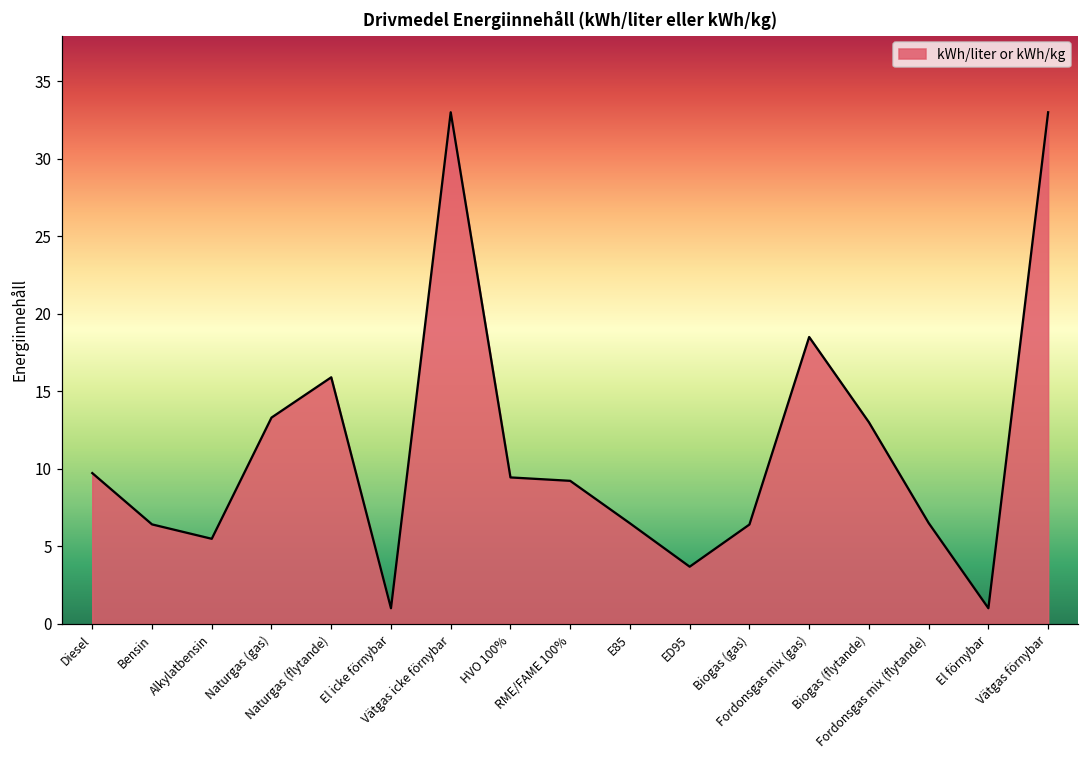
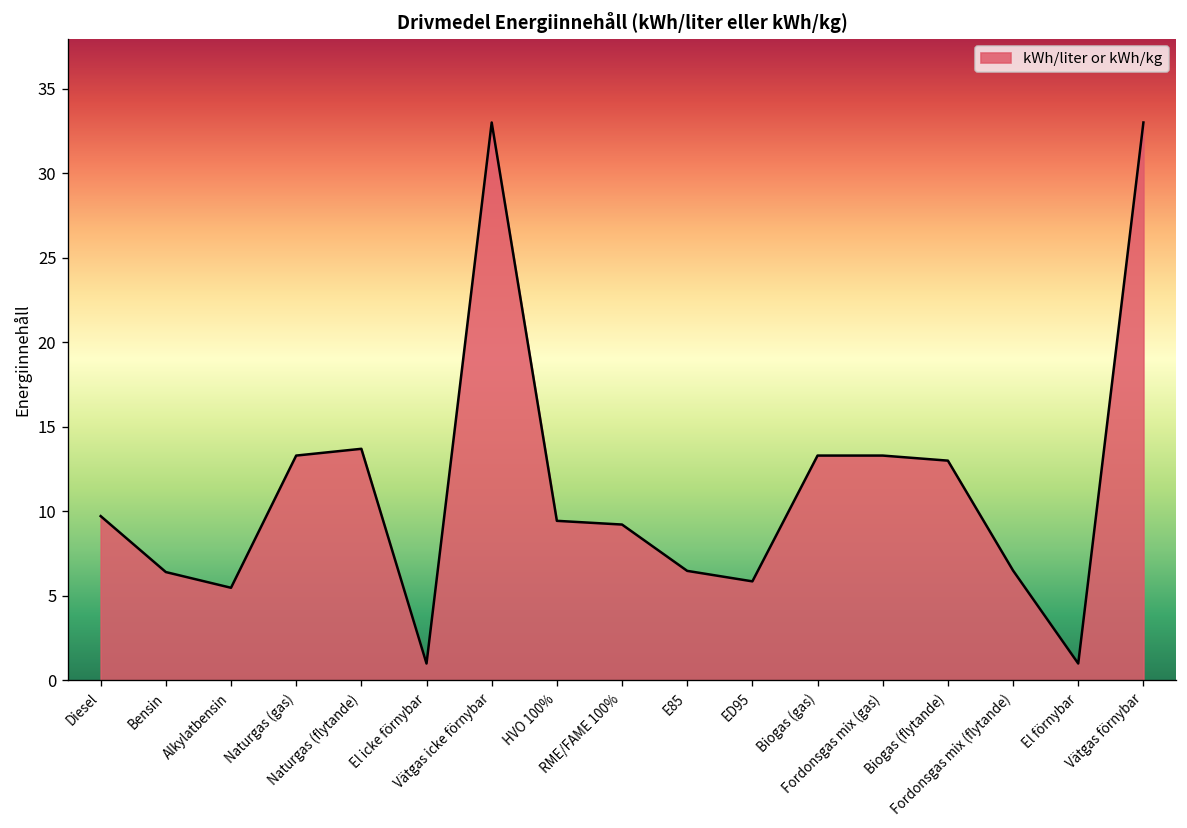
  {
    "Diesel": 9.7,
    "Bensin": 6.4,
    "Alkylatbensin": 5.5,
    "Naturgas (gas)": 13.3,
-   "Naturgas (flytande)": 15.9,
+   "Naturgas (flytande)": 13.7,
    "El icke förnybar": 1.0,
    "Vätgas icke förnybar": 33.0,
    "HVO 100%": 9.4,
    "RME/FAME 100%": 9.2,
    "E85": 6.5,
-   "ED95": 3.7,
-   "Biogas (gas)": 6.4,
-   "Fordonsgas mix (gas)": 18.5,
+   "ED95": 5.9,
+   "Biogas (gas)": 13.3,
+   "Fordonsgas mix (gas)": 13.3,
    "Biogas (flytande)": 13.0,
    "Fordonsgas mix (flytande)": 6.5,
    "El förnybar": 1.0,
    "Vätgas förnybar": 33.0
  }
